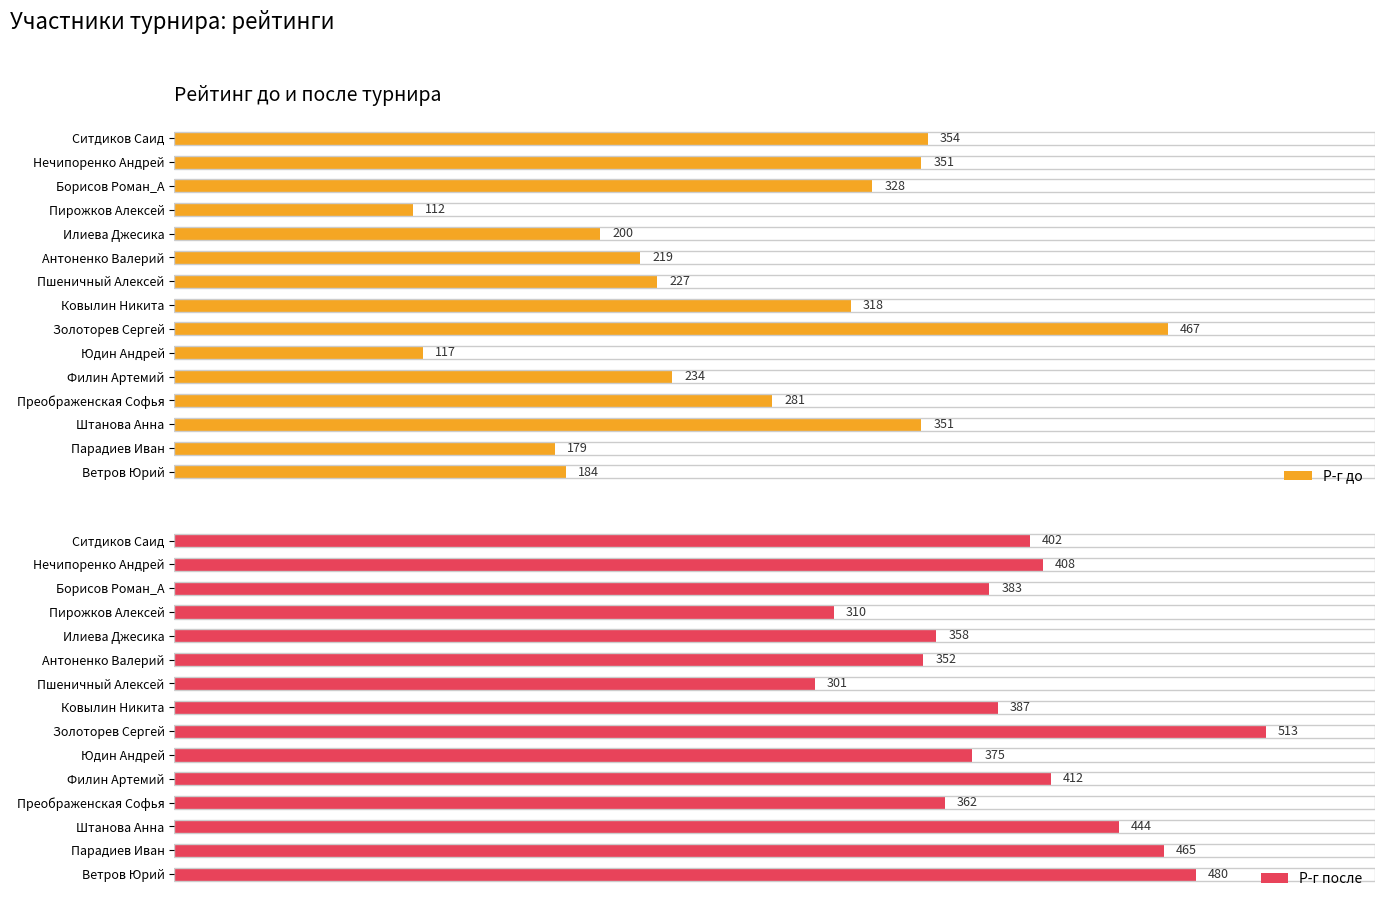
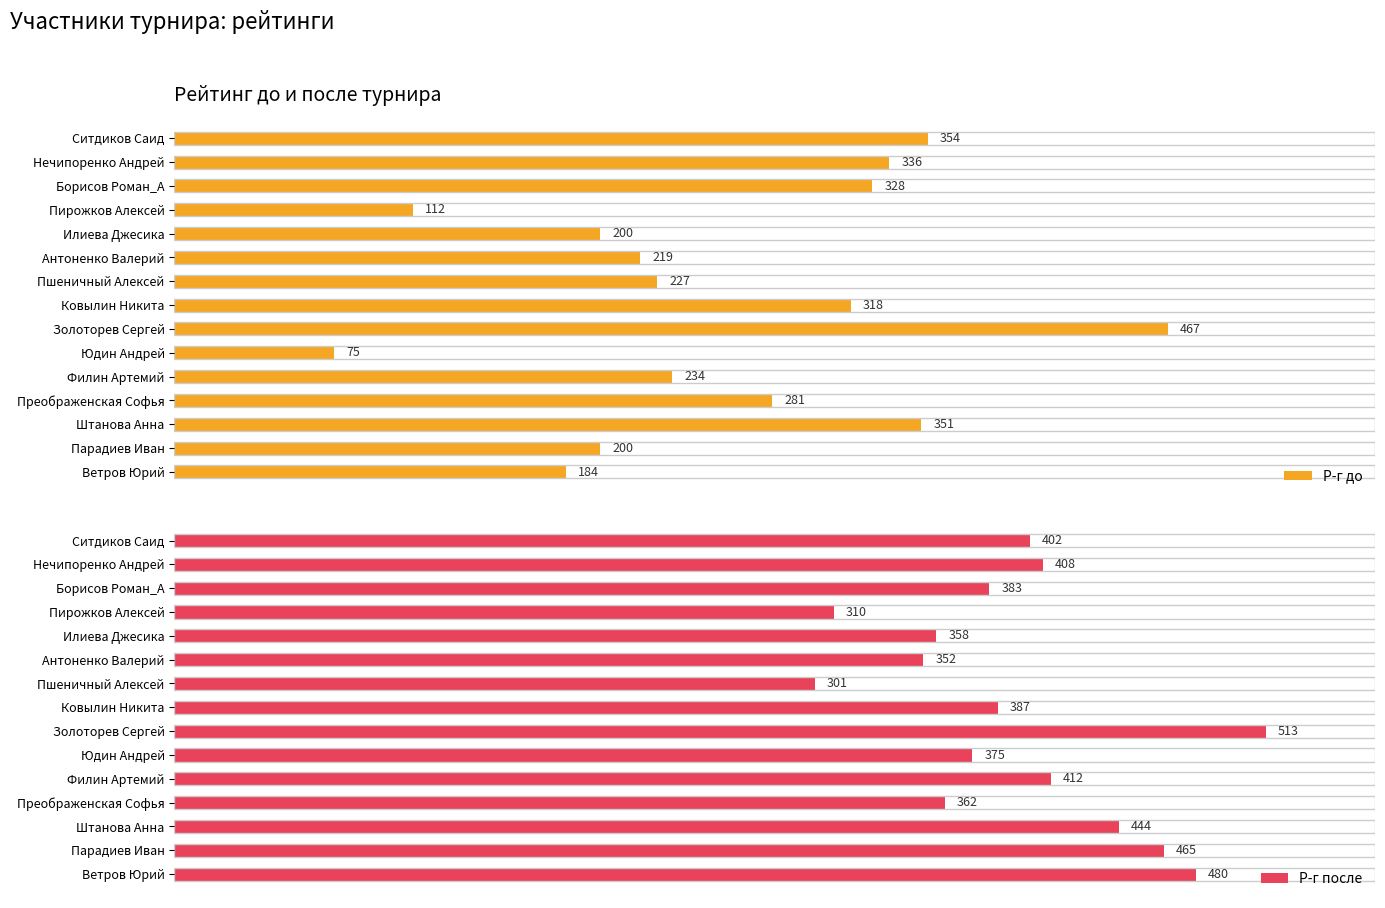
  {
    "Рейтинг до и после турнира": {
      "Ситдиков Саид": 354,
-     "Нечипоренко Андрей": 351,
+     "Нечипоренко Андрей": 336,
      "Борисов Роман_А": 328,
      "Пирожков Алексей": 112,
      "Илиева Джесика": 200,
      "Антоненко Валерий": 219,
      "Пшеничный Алексей": 227,
      "Ковылин Никита": 318,
      "Золоторев Сергей": 467,
-     "Юдин Андрей": 117,
+     "Юдин Андрей": 75,
      "Филин Артемий": 234,
      "Преображенская Софья": 281,
      "Штанова Анна": 351,
-     "Парадиев Иван": 179,
+     "Парадиев Иван": 200,
      "Ветров Юрий": 184
    }
  }
